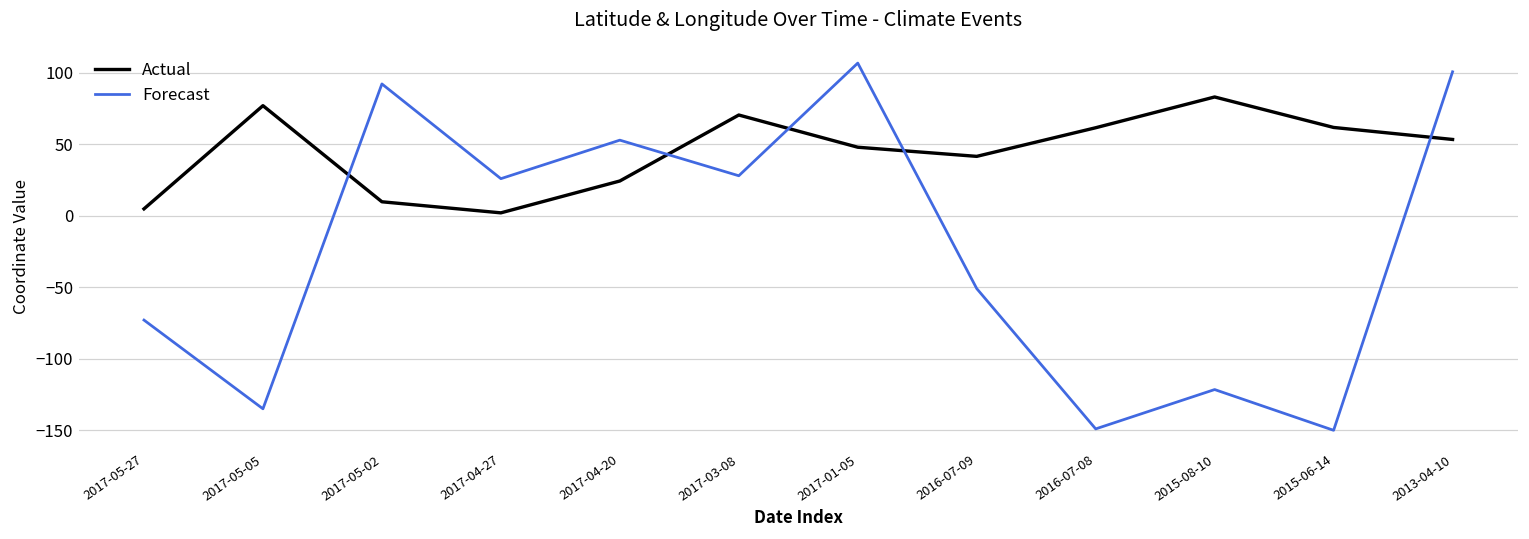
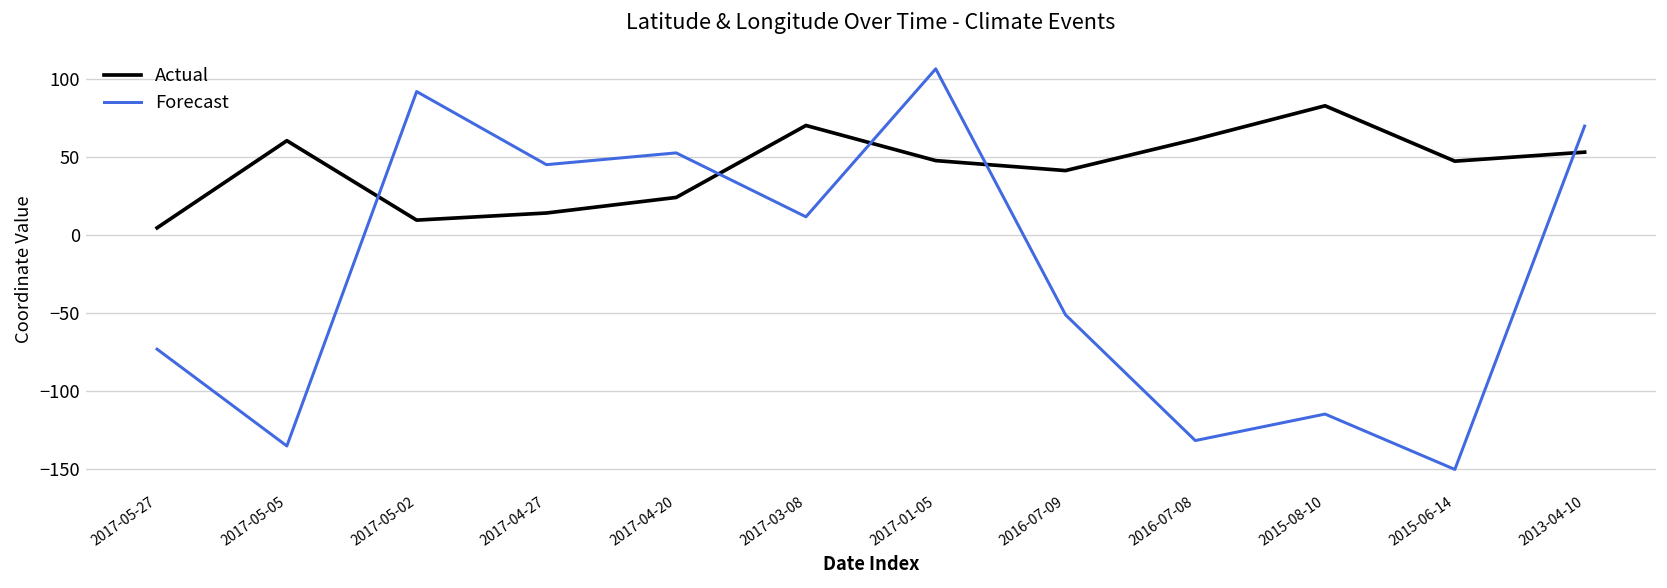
  {
    "Actual": {
      "2017-05-27": 5,
-     "2017-05-05": 77,
+     "2017-05-05": 61,
      "2017-05-02": 10,
-     "2017-04-27": 2,
+     "2017-04-27": 14,
      "2017-04-20": 24,
      "2017-03-08": 70,
      "2017-01-05": 48,
      "2016-07-09": 42,
      "2016-07-08": 62,
      "2015-08-10": 83,
-     "2015-06-14": 62,
+     "2015-06-14": 48,
      "2013-04-10": 53
    },
    "Forecast": {
      "2017-05-27": -73,
      "2017-05-05": -135,
      "2017-05-02": 92,
-     "2017-04-27": 26,
+     "2017-04-27": 45,
      "2017-04-20": 53,
-     "2017-03-08": 28,
+     "2017-03-08": 12,
      "2017-01-05": 107,
      "2016-07-09": -51,
-     "2016-07-08": -149,
-     "2015-08-10": -122,
+     "2016-07-08": -132,
+     "2015-08-10": -115,
      "2015-06-14": -150,
-     "2013-04-10": 101
+     "2013-04-10": 70
    }
  }
